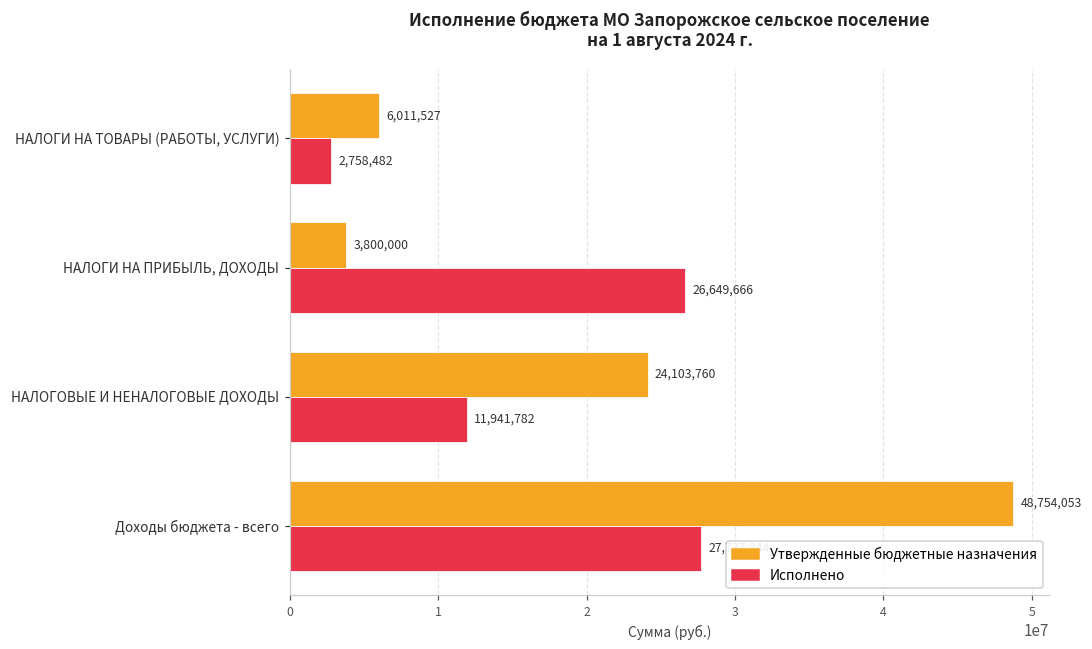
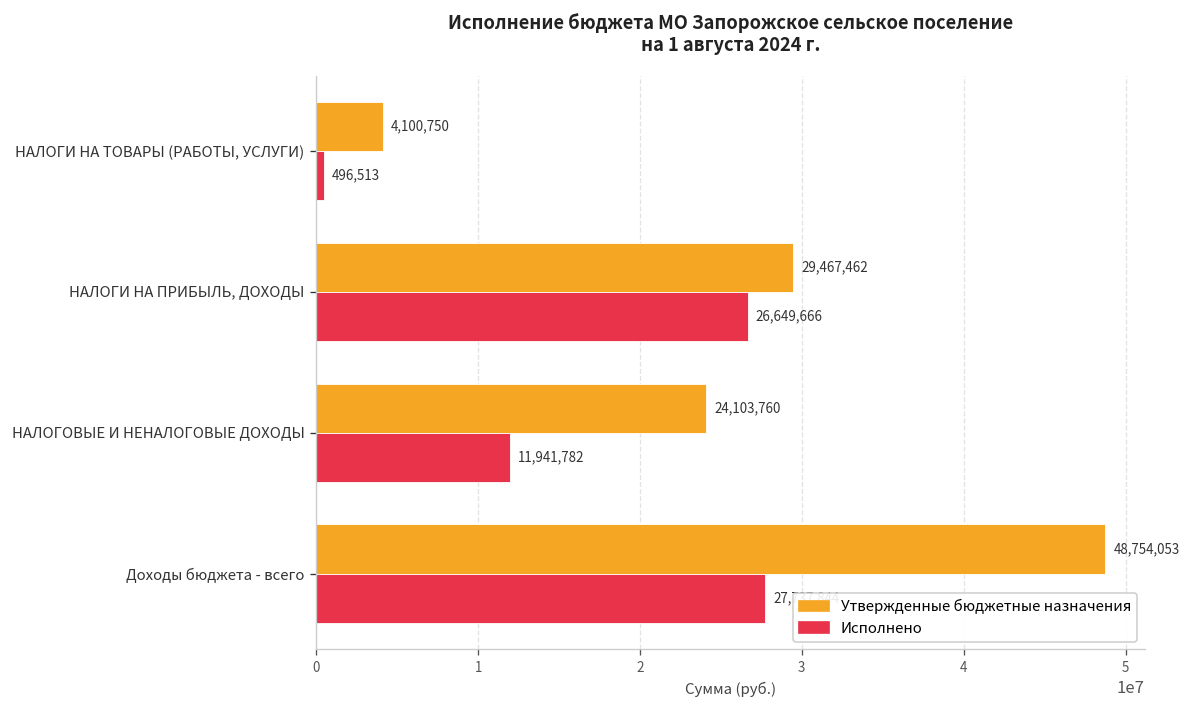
  {
    "Утвержденные бюджетные назначения": {
-     "НАЛОГИ НА ТОВАРЫ (РАБОТЫ, УСЛУГИ)": "6,011,527",
-     "НАЛОГИ НА ПРИБЫЛЬ, ДОХОДЫ": "3,800,000",
+     "НАЛОГИ НА ТОВАРЫ (РАБОТЫ, УСЛУГИ)": "4,100,750",
+     "НАЛОГИ НА ПРИБЫЛЬ, ДОХОДЫ": "29,467,462",
      "НАЛОГОВЫЕ И НЕНАЛОГОВЫЕ ДОХОДЫ": "24,103,760",
      "Доходы бюджета - всего": "48,754,053"
    },
    "Исполнено": {
-     "НАЛОГИ НА ТОВАРЫ (РАБОТЫ, УСЛУГИ)": "2,758,482",
+     "НАЛОГИ НА ТОВАРЫ (РАБОТЫ, УСЛУГИ)": "496,513",
      "НАЛОГИ НА ПРИБЫЛЬ, ДОХОДЫ": "26,649,666",
      "НАЛОГОВЫЕ И НЕНАЛОГОВЫЕ ДОХОДЫ": "11,941,782"
    }
  }
